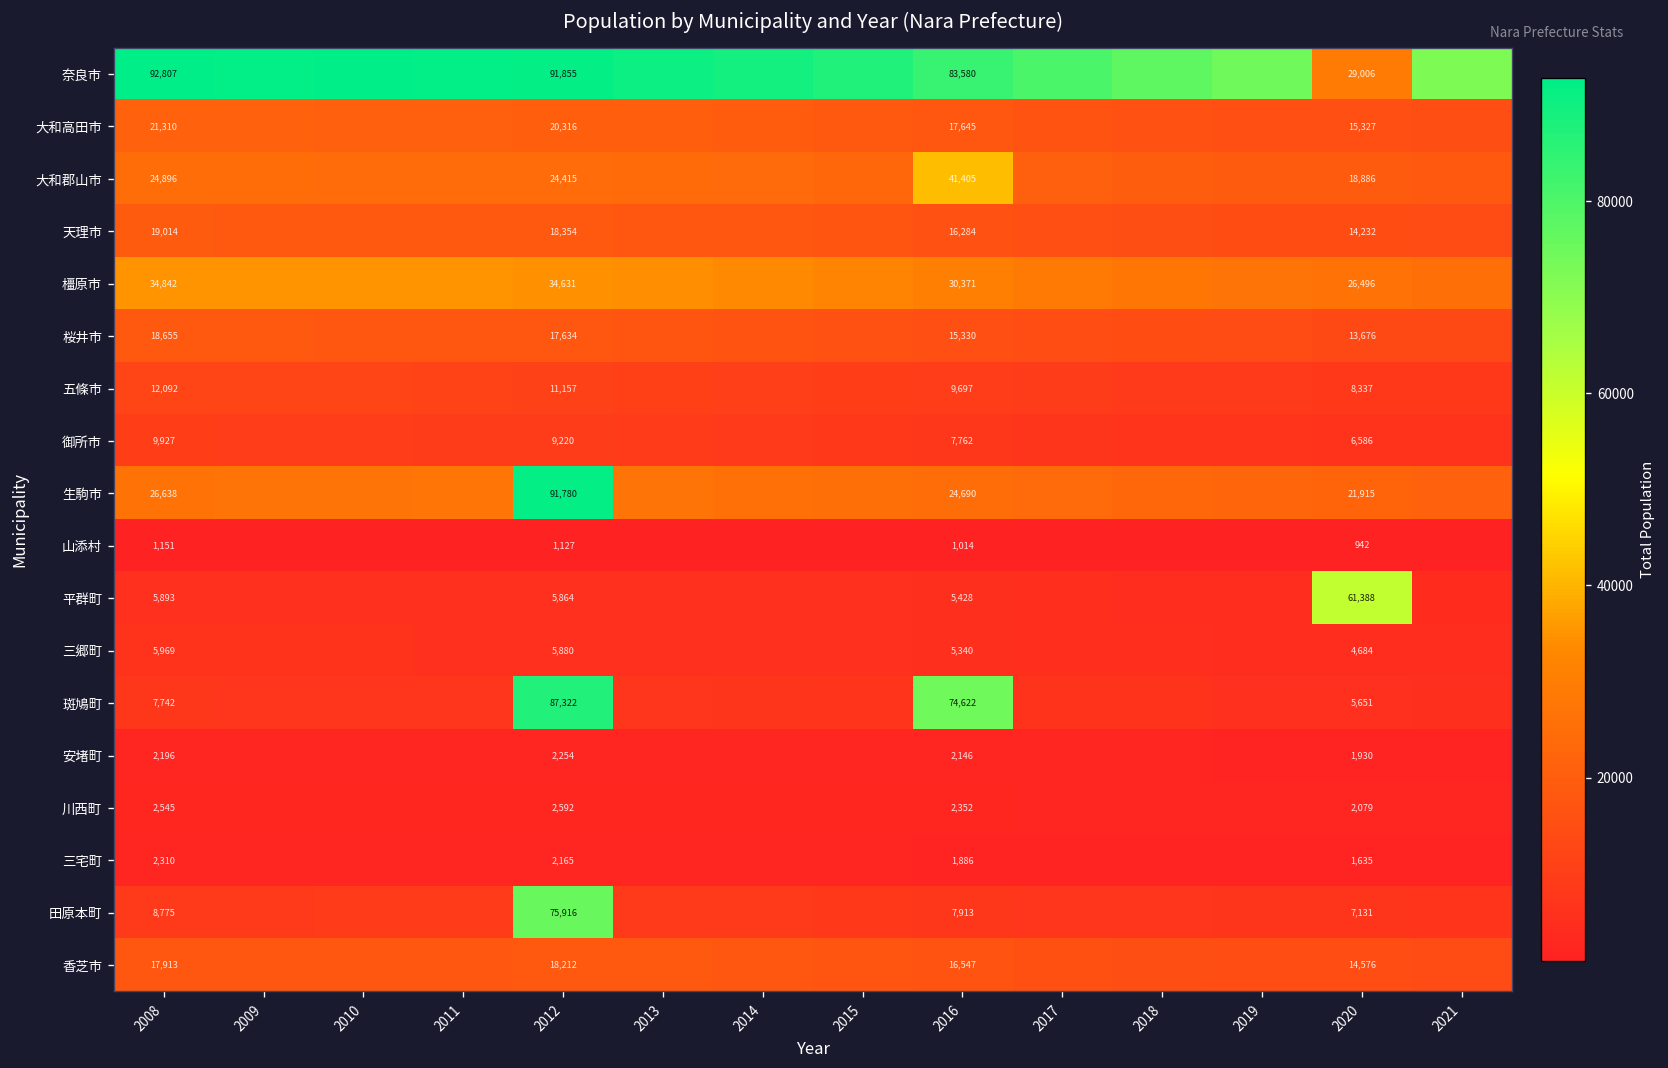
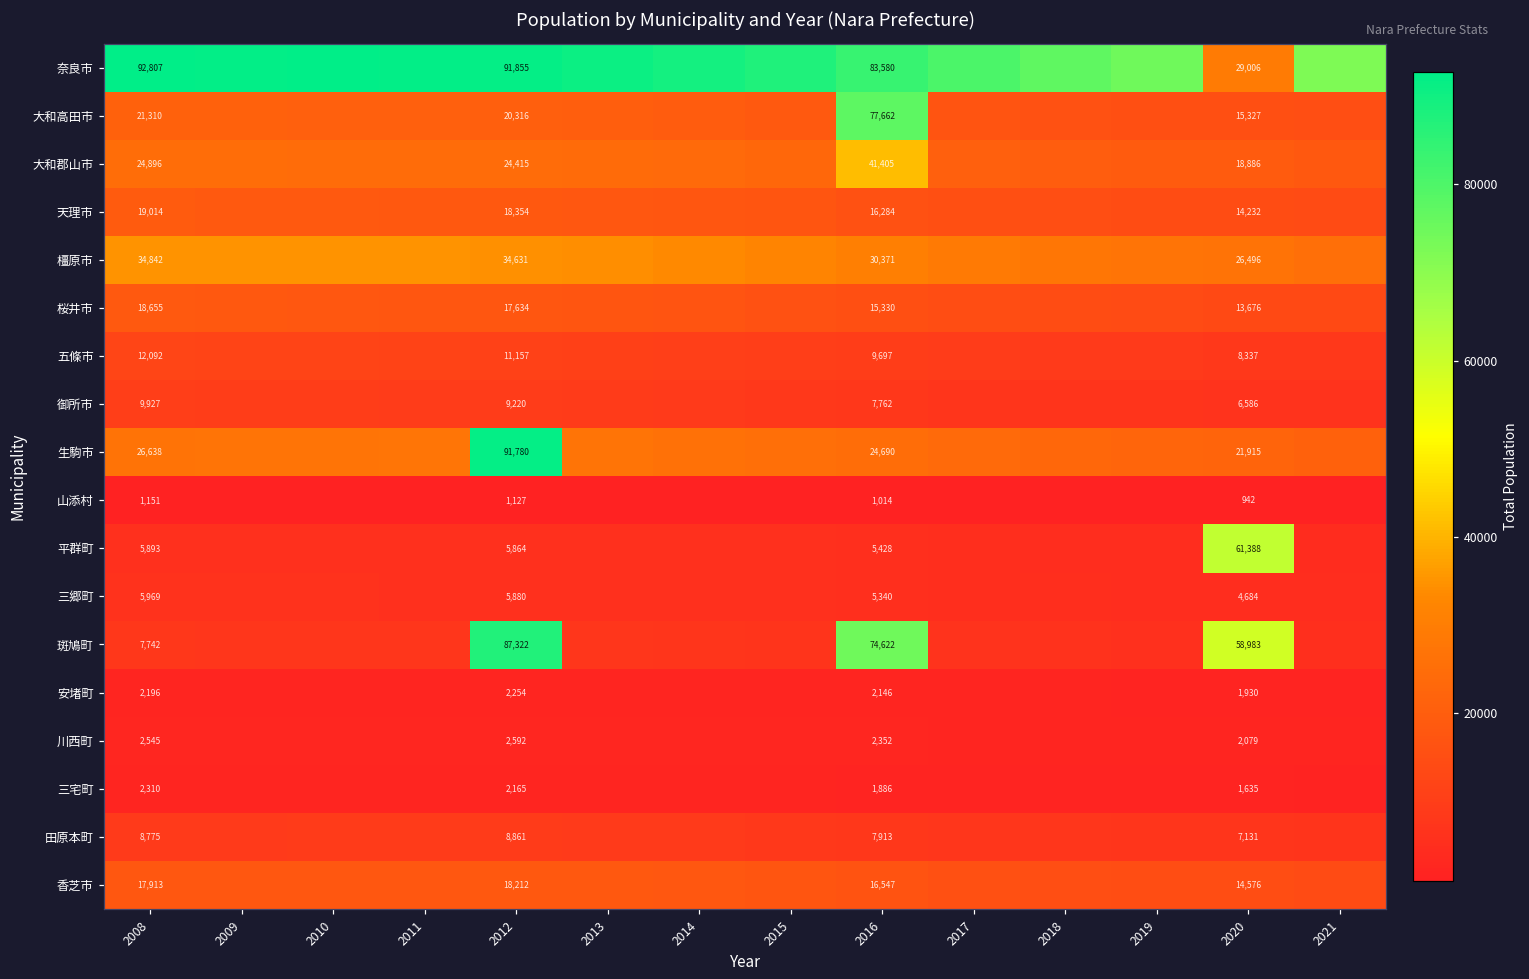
  {
    "奈良市": {
      "2008": "92,807",
      "2012": "91,855",
      "2016": "83,580",
      "2020": "29,006"
    },
    "大和高田市": {
      "2008": "21,310",
      "2012": "20,316",
-     "2016": "17,645",
+     "2016": "77,662",
      "2020": "15,327"
    },
    "大和郡山市": {
      "2008": "24,896",
      "2012": "24,415",
      "2016": "41,405",
      "2020": "18,886"
    },
    "天理市": {
      "2008": "19,014",
      "2012": "18,354",
      "2016": "16,284",
      "2020": "14,232"
    },
    "橿原市": {
      "2008": "34,842",
      "2012": "34,631",
      "2016": "30,371",
      "2020": "26,496"
    },
    "桜井市": {
      "2008": "18,655",
      "2012": "17,634",
      "2016": "15,330",
      "2020": "13,676"
    },
    "五條市": {
      "2008": "12,092",
      "2012": "11,157",
      "2016": "9,697",
      "2020": "8,337"
    },
    "御所市": {
      "2008": "9,927",
      "2012": "9,220",
      "2016": "7,762",
      "2020": "6,586"
    },
    "生駒市": {
      "2008": "26,638",
      "2012": "91,780",
      "2016": "24,690",
      "2020": "21,915"
    },
    "山添村": {
      "2008": "1,151",
      "2012": "1,127",
      "2016": "1,014",
      "2020": "942"
    },
    "平群町": {
      "2008": "5,893",
      "2012": "5,864",
      "2016": "5,428",
      "2020": "61,388"
    },
    "三郷町": {
      "2008": "5,969",
      "2012": "5,880",
      "2016": "5,340",
      "2020": "4,684"
    },
    "斑鳩町": {
      "2008": "7,742",
      "2012": "87,322",
      "2016": "74,622",
-     "2020": "5,651"
+     "2020": "58,983"
    },
    "安堵町": {
      "2008": "2,196",
      "2012": "2,254",
      "2016": "2,146",
      "2020": "1,930"
    },
    "川西町": {
      "2008": "2,545",
      "2012": "2,592",
      "2016": "2,352",
      "2020": "2,079"
    },
    "三宅町": {
      "2008": "2,310",
      "2012": "2,165",
      "2016": "1,886",
      "2020": "1,635"
    },
    "田原本町": {
      "2008": "8,775",
-     "2012": "75,916",
+     "2012": "8,861",
      "2016": "7,913",
      "2020": "7,131"
    },
    "香芝市": {
      "2008": "17,913",
      "2012": "18,212",
      "2016": "16,547",
      "2020": "14,576"
    }
  }
